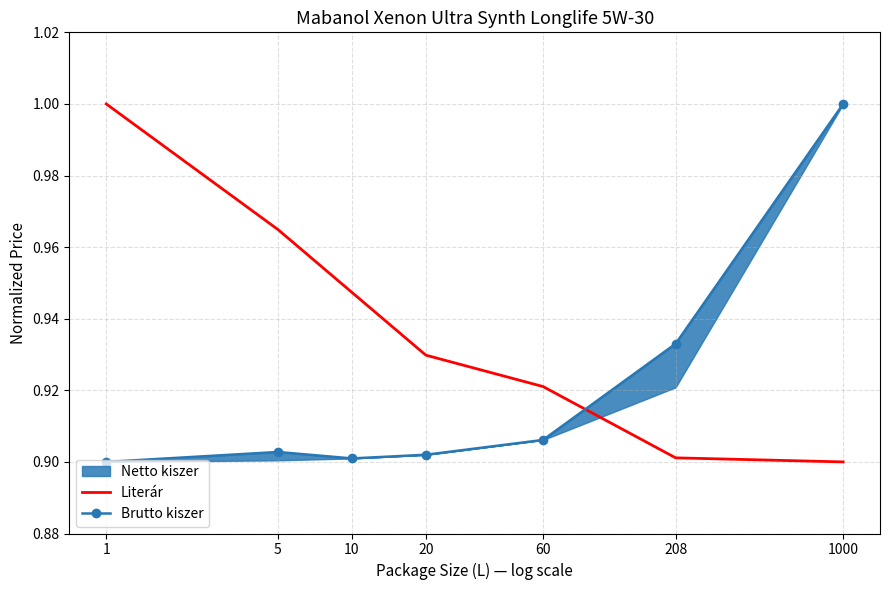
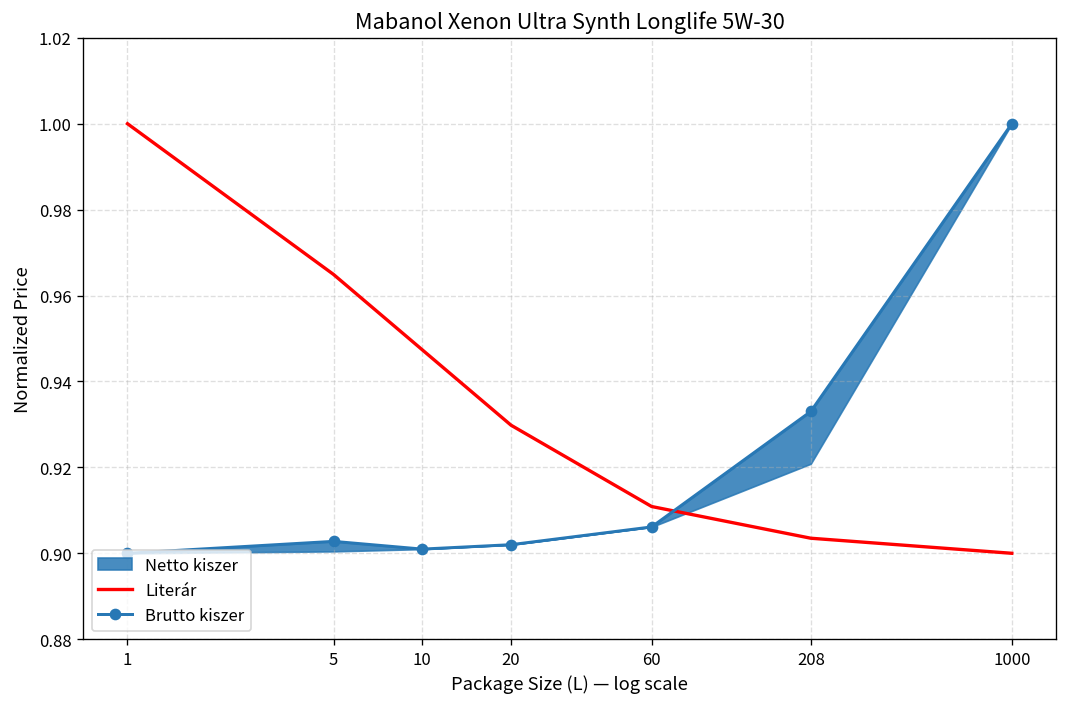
  {
    "Literár": {
      "1": 1.000,
      "5": 0.965,
      "10": 0.947,
      "20": 0.930,
-     "60": 0.921,
-     "208": 0.901,
+     "60": 0.911,
+     "208": 0.904,
      "1000": 0.900
    },
    "Netto kiszer": {
      "5": 0.903,
      "10": 0.901,
      "20": 0.902,
      "60": 0.906,
      "208": 0.933,
      "1000": 1.000
    }
  }
